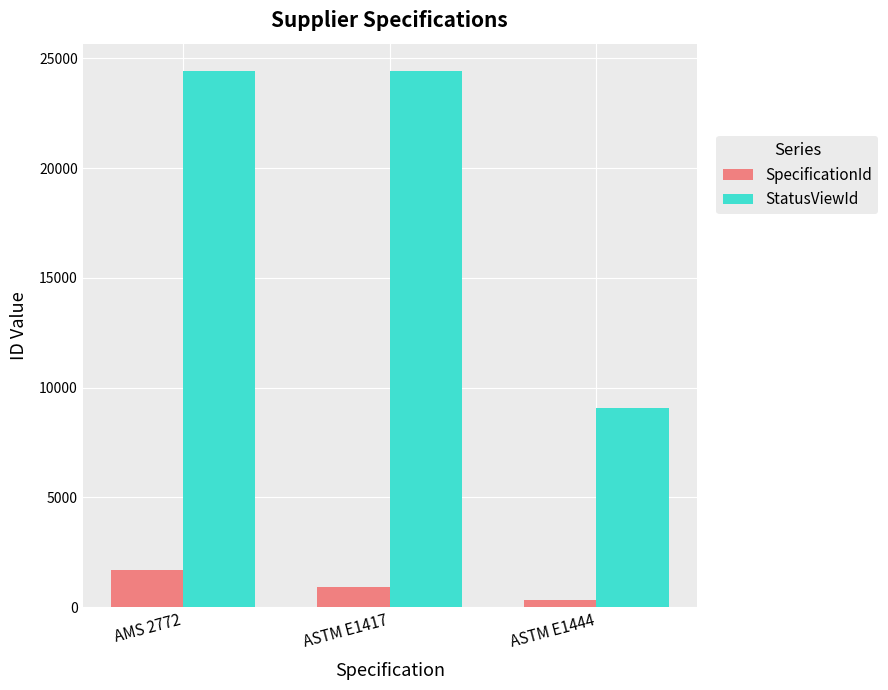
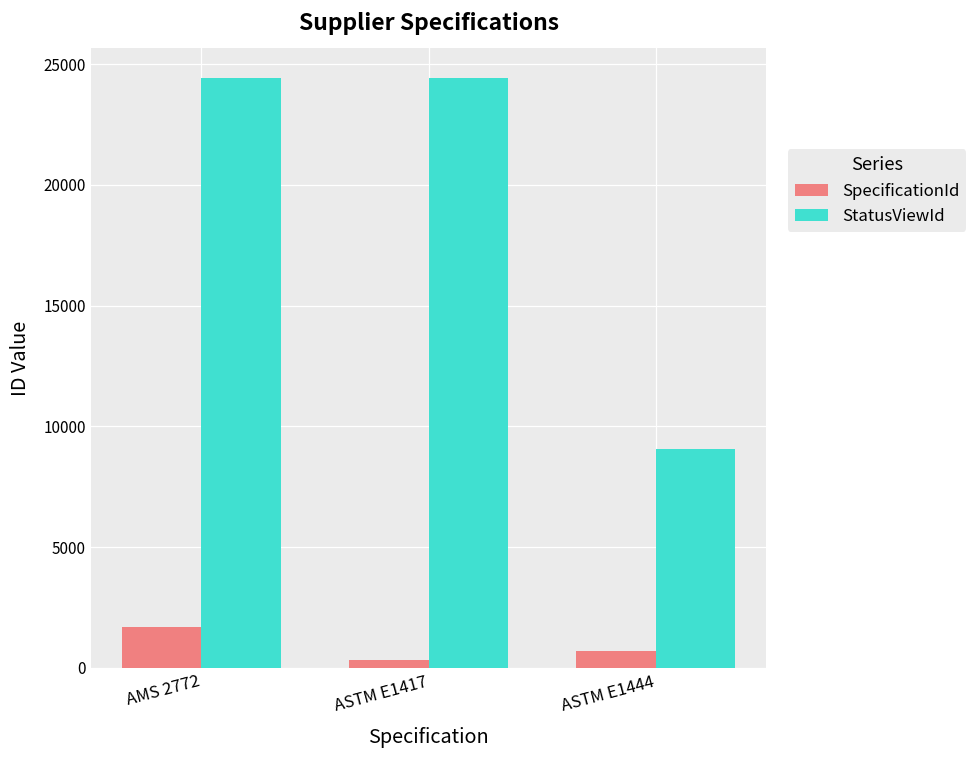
  {
    "SpecificationId": {
      "AMS 2772": 1700,
-     "ASTM E1417": 900,
-     "ASTM E1444": 300
+     "ASTM E1417": 300,
+     "ASTM E1444": 700
    },
    "StatusViewId": {
      "AMS 2772": 24400,
      "ASTM E1417": 24400,
      "ASTM E1444": 9100
    }
  }
